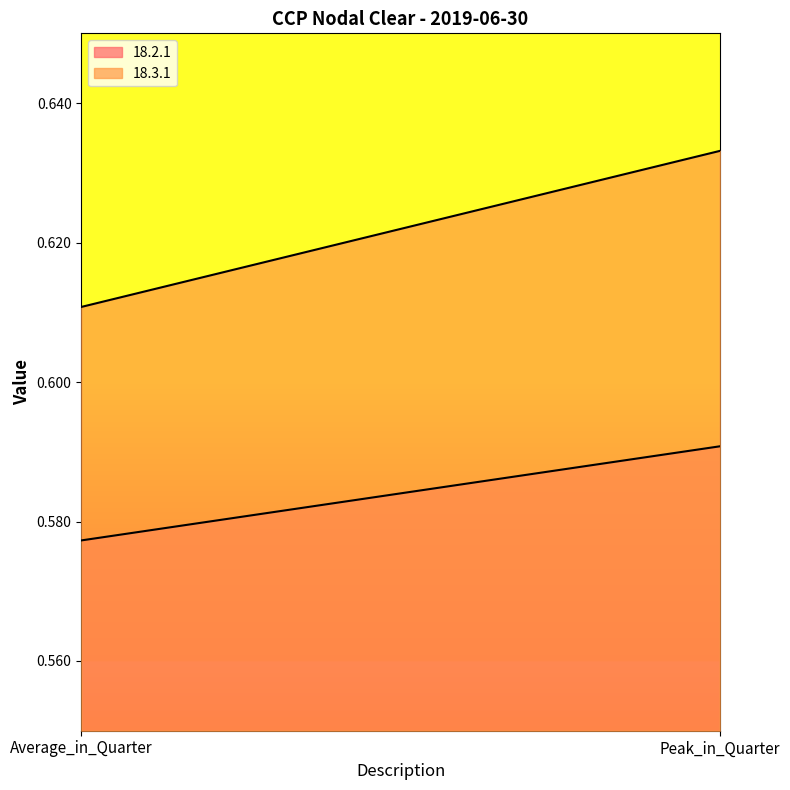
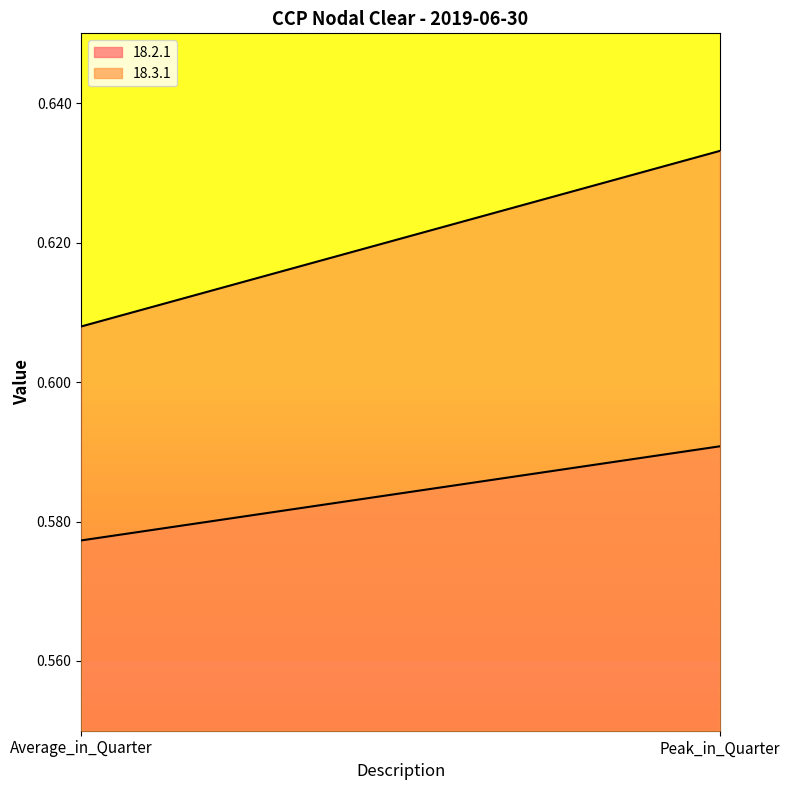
  {
    "18.2.1": {
      "Average_in_Quarter": 0.577,
      "Peak_in_Quarter": 0.591
    },
    "18.3.1": {
-     "Average_in_Quarter": 0.611,
+     "Average_in_Quarter": 0.608,
      "Peak_in_Quarter": 0.633
    }
  }
